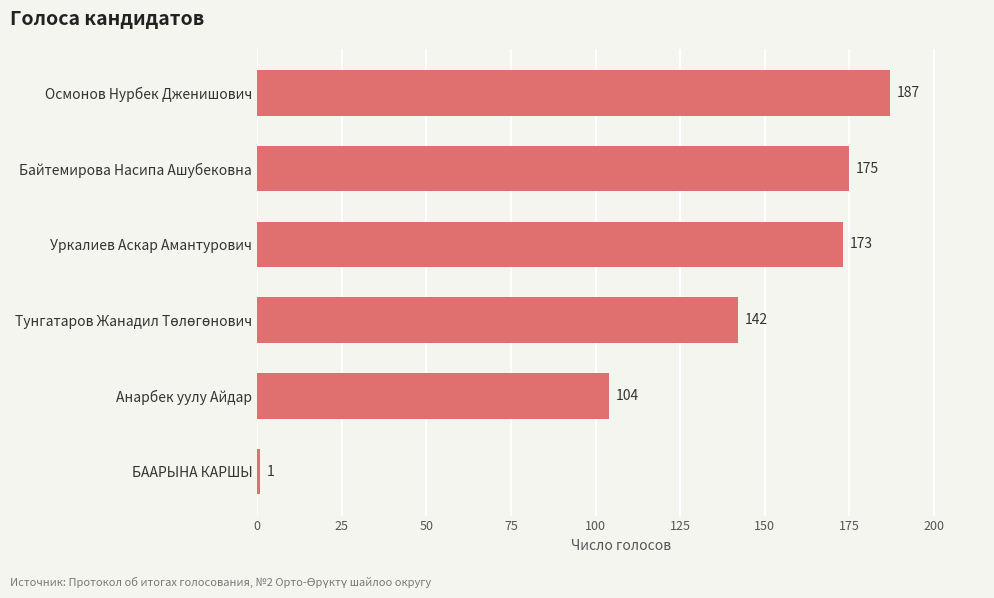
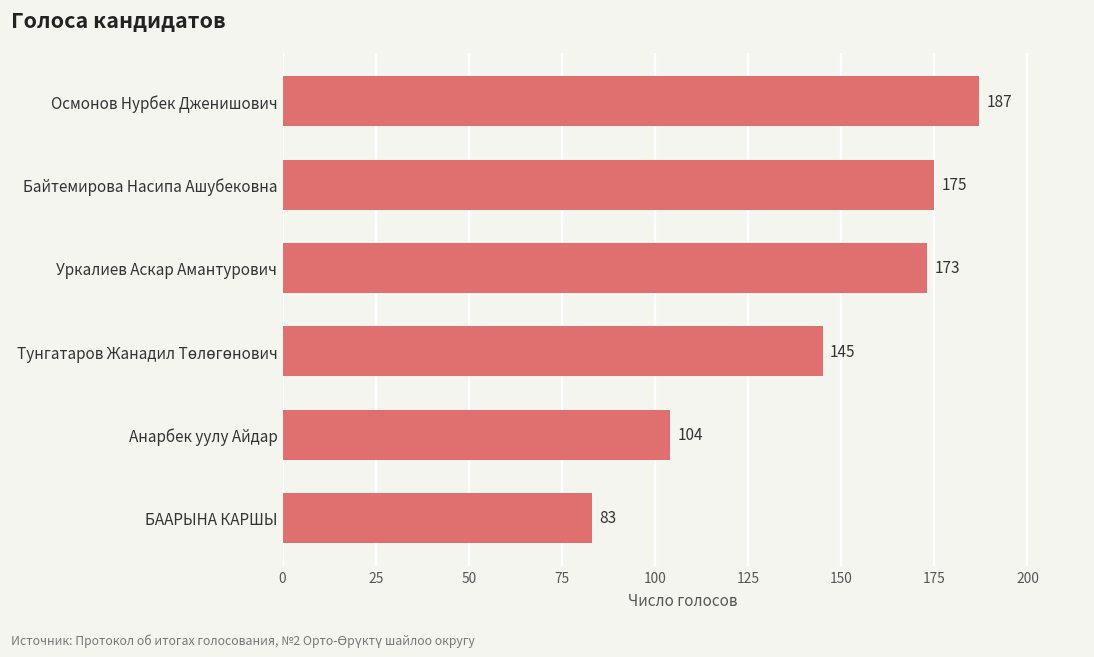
  {
    "Осмонов Нурбек Дженишович": 187,
    "Байтемирова Насипа Ашубековна": 175,
    "Уркалиев Аскар Амантурович": 173,
-   "Тунгатаров Жанадил Төлөгөнович": 142,
+   "Тунгатаров Жанадил Төлөгөнович": 145,
    "Анарбек уулу Айдар": 104,
-   "БААРЫНА КАРШЫ": 1
+   "БААРЫНА КАРШЫ": 83
  }
